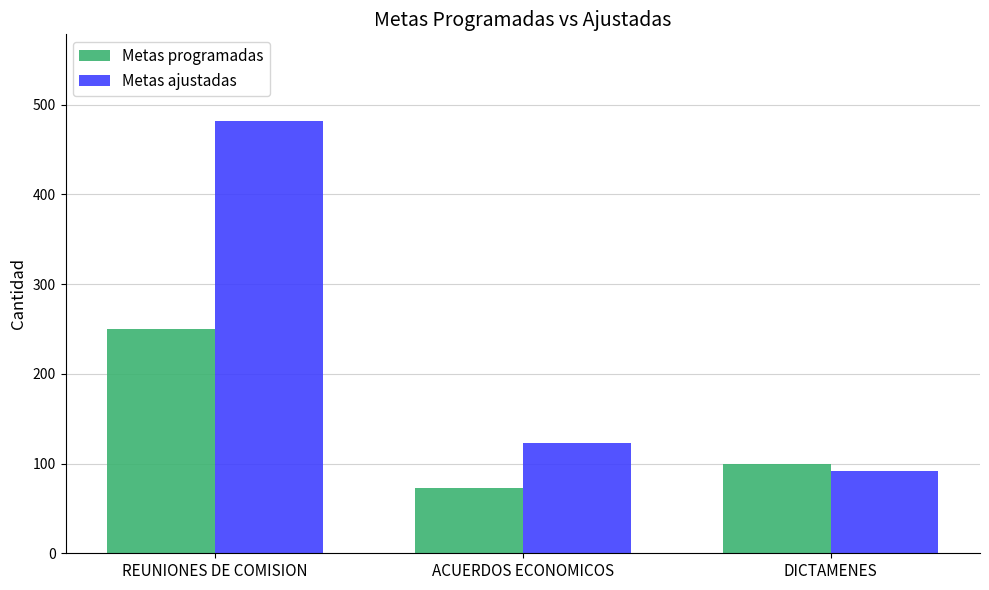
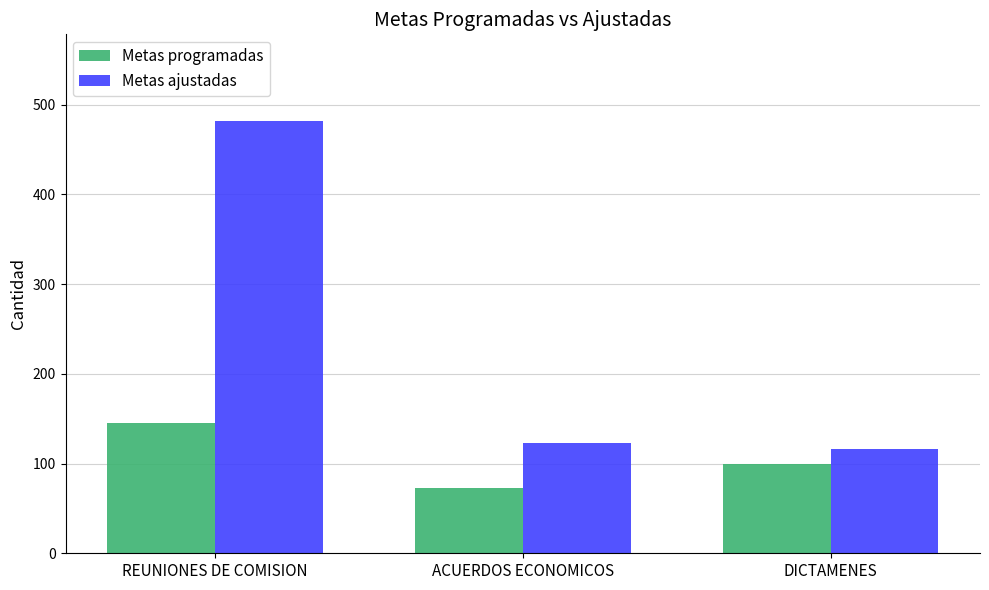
  {
    "Metas programadas": {
-     "REUNIONES DE COMISION": 250,
+     "REUNIONES DE COMISION": 150,
      "ACUERDOS ECONOMICOS": 70,
      "DICTAMENES": 100
    },
    "Metas ajustadas": {
      "REUNIONES DE COMISION": 480,
      "ACUERDOS ECONOMICOS": 120,
-     "DICTAMENES": 90
+     "DICTAMENES": 120
    }
  }
